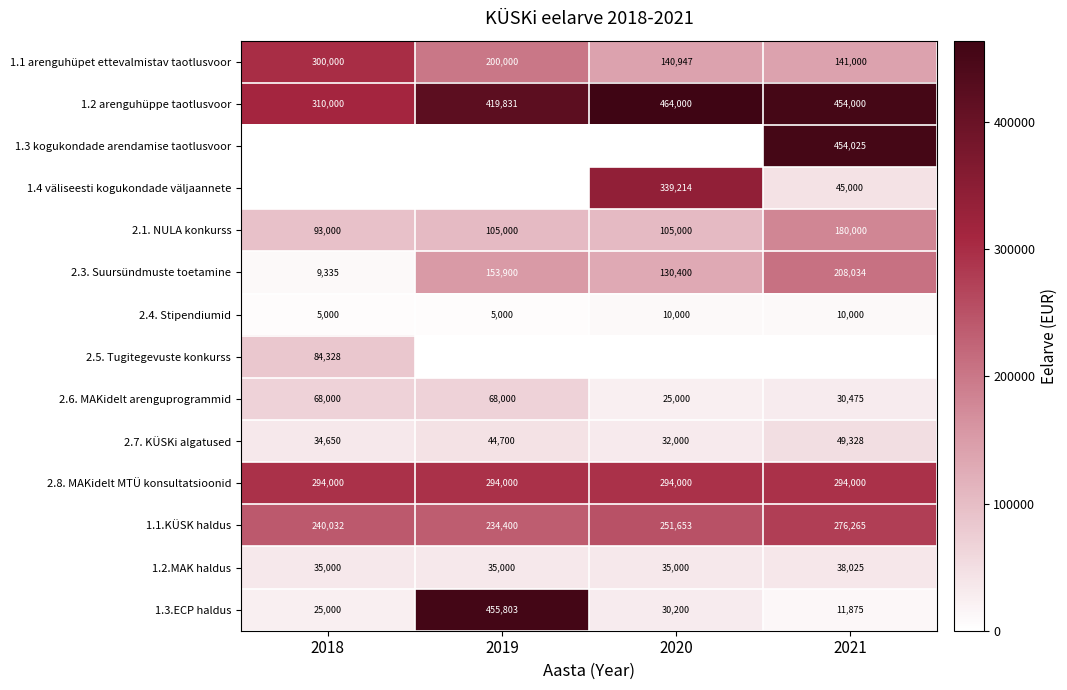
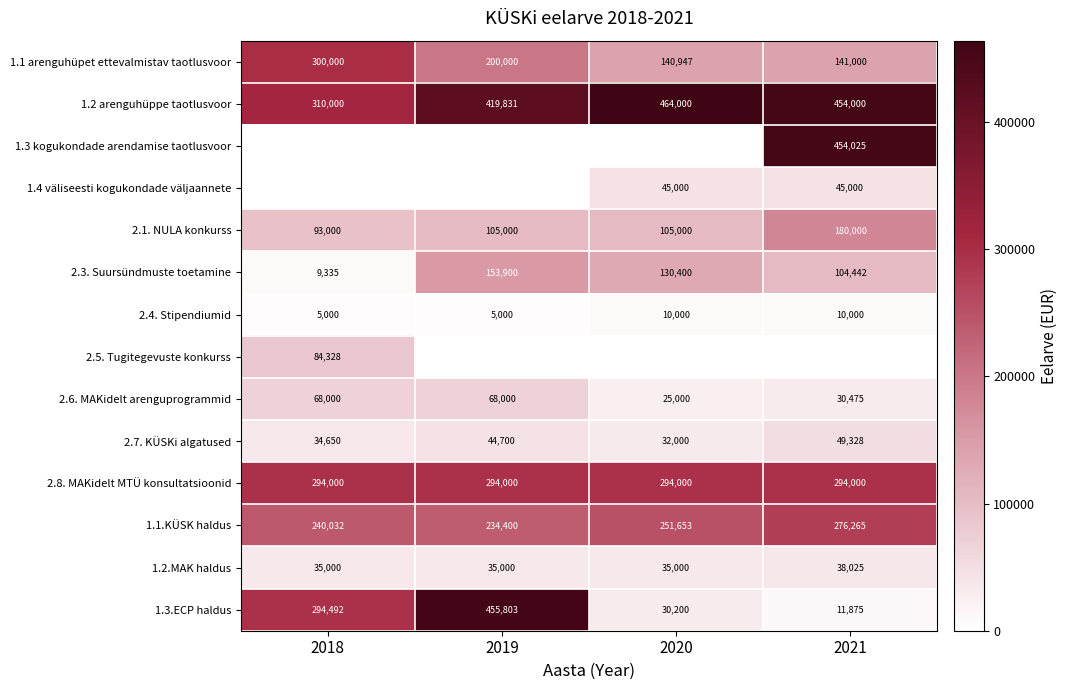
  {
    "1.1 arenguhüpet ettevalmistav taotlusvoor": {
      "2018": "300,000",
      "2019": "200,000",
      "2020": "140,947",
      "2021": "141,000"
    },
    "1.2 arenguhüppe taotlusvoor": {
      "2018": "310,000",
      "2019": "419,831",
      "2020": "464,000",
      "2021": "454,000"
    },
    "1.3 kogukondade arendamise taotlusvoor": {
      "2021": "454,025"
    },
    "1.4 väliseesti kogukondade väljaannete": {
-     "2020": "339,214",
+     "2020": "45,000",
      "2021": "45,000"
    },
    "2.1. NULA konkurss": {
      "2018": "93,000",
      "2019": "105,000",
      "2020": "105,000",
      "2021": "180,000"
    },
    "2.3. Suursündmuste toetamine": {
      "2018": "9,335",
      "2019": "153,900",
      "2020": "130,400",
-     "2021": "208,034"
+     "2021": "104,442"
    },
    "2.4. Stipendiumid": {
      "2018": "5,000",
      "2019": "5,000",
      "2020": "10,000",
      "2021": "10,000"
    },
    "2.5. Tugitegevuste konkurss": {
      "2018": "84,328"
    },
    "2.6. MAKidelt arenguprogrammid": {
      "2018": "68,000",
      "2019": "68,000",
      "2020": "25,000",
      "2021": "30,475"
    },
    "2.7. KÜSKi algatused": {
      "2018": "34,650",
      "2019": "44,700",
      "2020": "32,000",
      "2021": "49,328"
    },
    "2.8. MAKidelt MTÜ konsultatsioonid": {
      "2018": "294,000",
      "2019": "294,000",
      "2020": "294,000",
      "2021": "294,000"
    },
    "1.1.KÜSK haldus": {
      "2018": "240,032",
      "2019": "234,400",
      "2020": "251,653",
      "2021": "276,265"
    },
    "1.2.MAK haldus": {
      "2018": "35,000",
      "2019": "35,000",
      "2020": "35,000",
      "2021": "38,025"
    },
    "1.3.ECP haldus": {
-     "2018": "25,000",
+     "2018": "294,492",
      "2019": "455,803",
      "2020": "30,200",
      "2021": "11,875"
    }
  }
